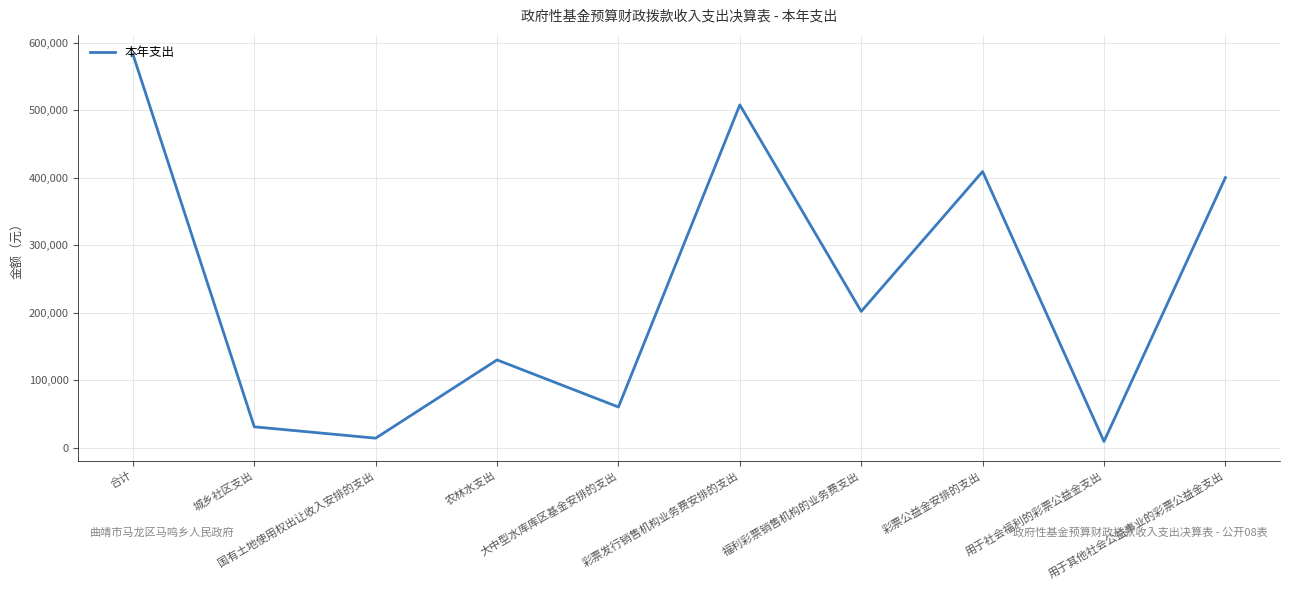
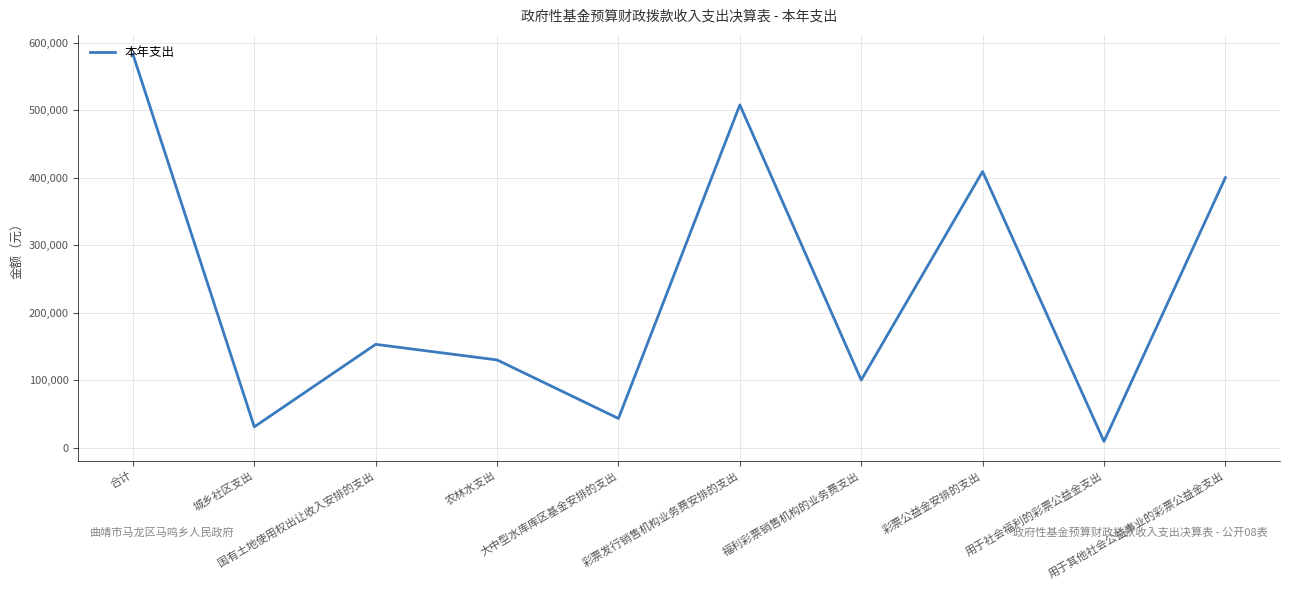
  {
    "合计": "580,000",
    "城乡社区支出": "30,000",
-   "国有土地使用权出让收入安排的支出": "10,000",
+   "国有土地使用权出让收入安排的支出": "150,000",
    "农林水支出": "130,000",
-   "大中型水库库区基金安排的支出": "60,000",
+   "大中型水库库区基金安排的支出": "40,000",
    "彩票发行销售机构业务费安排的支出": "510,000",
-   "福利彩票销售机构的业务费支出": "200,000",
+   "福利彩票销售机构的业务费支出": "100,000",
    "彩票公益金安排的支出": "410,000",
    "用于社会福利的彩票公益金支出": "10,000",
    "用于其他社会公益事业的彩票公益金支出": "400,000"
  }
